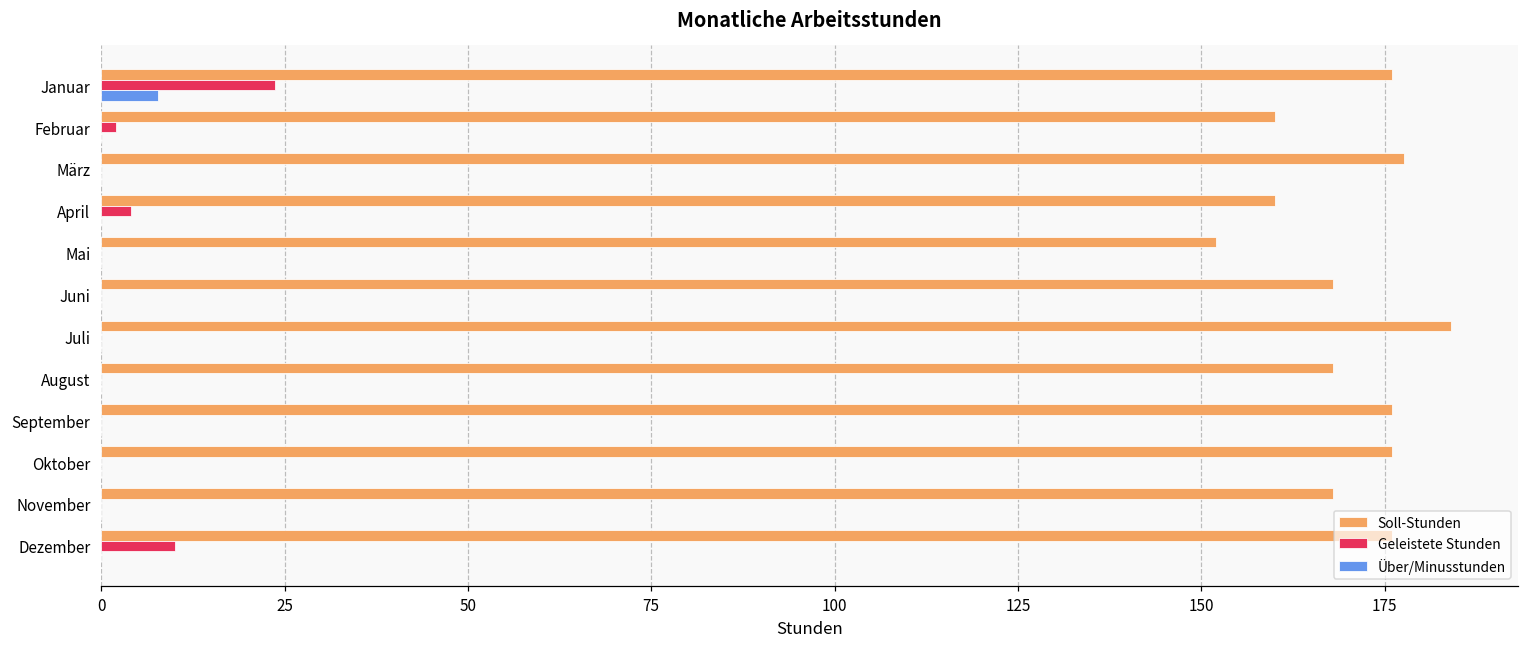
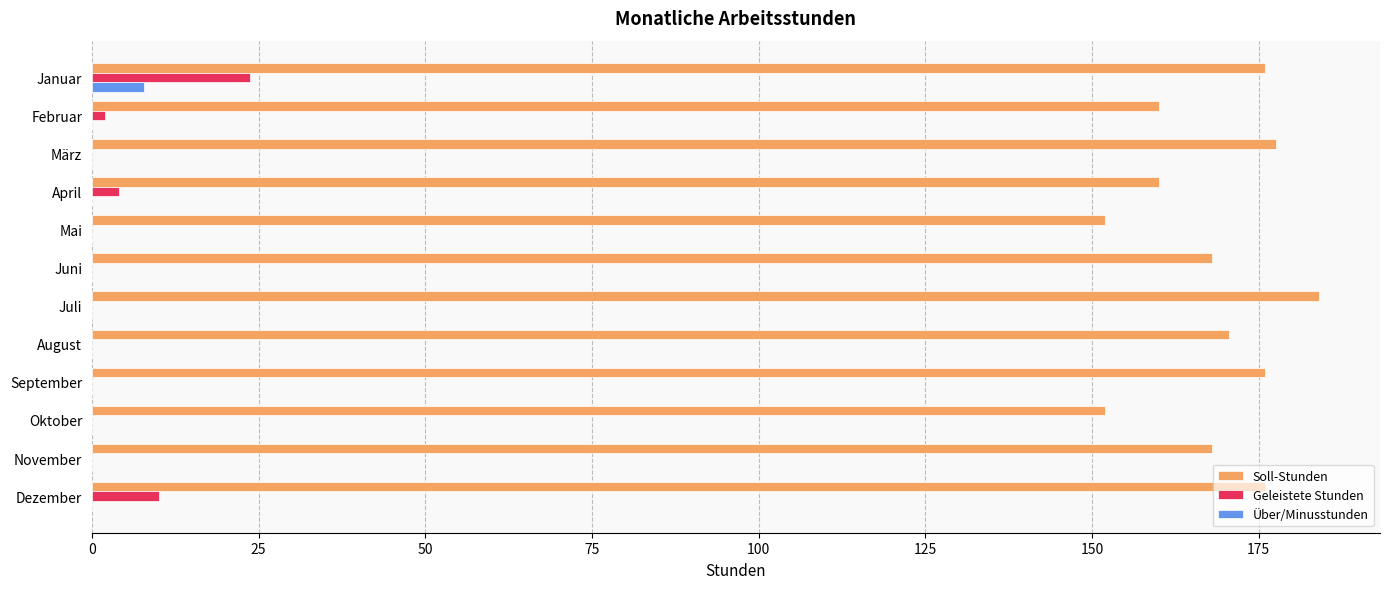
  {
    "Soll-Stunden": {
      "Januar": 176,
      "Februar": 160,
      "März": 178,
      "April": 160,
      "Mai": 152,
      "Juni": 168,
      "Juli": 184,
-     "August": 168,
+     "August": 171,
      "September": 176,
-     "Oktober": 176,
+     "Oktober": 152,
      "November": 168
    },
    "Geleistete Stunden": {
      "Januar": 24,
      "Februar": 2,
      "März": 0,
      "April": 4,
      "Mai": 0,
      "Juni": 0,
      "Juli": 0,
      "August": 0,
      "September": 0,
      "Oktober": 0,
      "November": 0,
      "Dezember": 10
    },
    "Über/Minusstunden": {
      "Januar": 8,
      "Februar": 0,
      "März": 0,
      "April": 0,
      "Mai": 0,
      "Juni": 0,
      "Juli": 0,
      "August": 0,
      "September": 0,
      "Oktober": 0,
      "November": 0,
      "Dezember": 0
    }
  }
